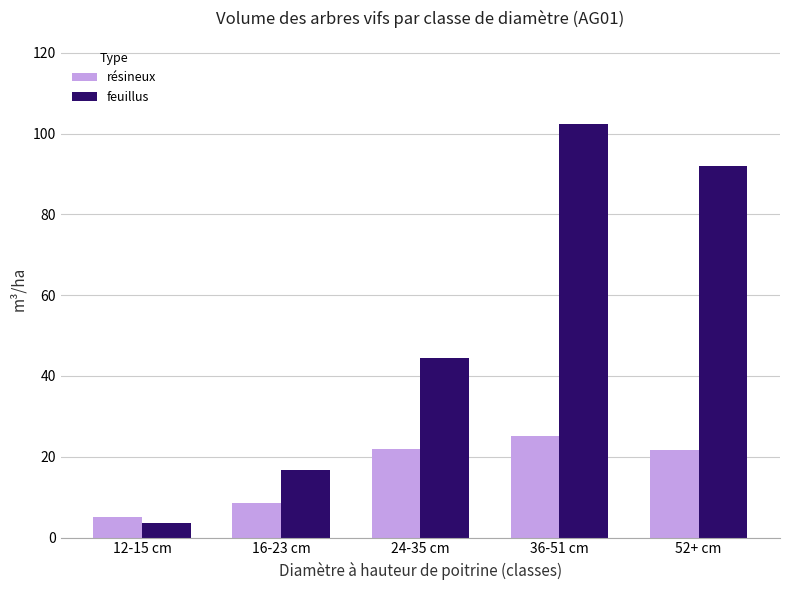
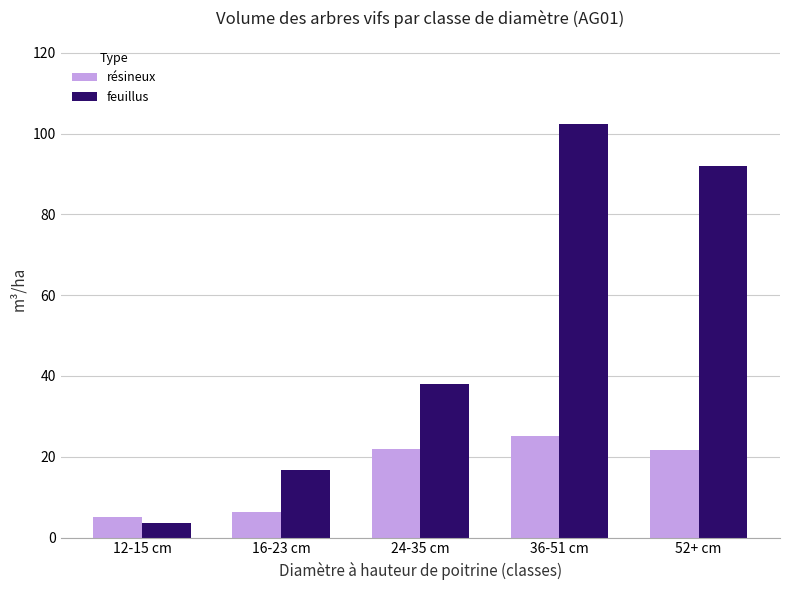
  {
    "résineux": {
      "12-15 cm": 5,
-     "16-23 cm": 9,
+     "16-23 cm": 6,
      "24-35 cm": 22,
      "36-51 cm": 25,
      "52+ cm": 22
    },
    "feuillus": {
      "12-15 cm": 4,
      "16-23 cm": 17,
-     "24-35 cm": 44,
+     "24-35 cm": 38,
      "36-51 cm": 103,
      "52+ cm": 92
    }
  }
